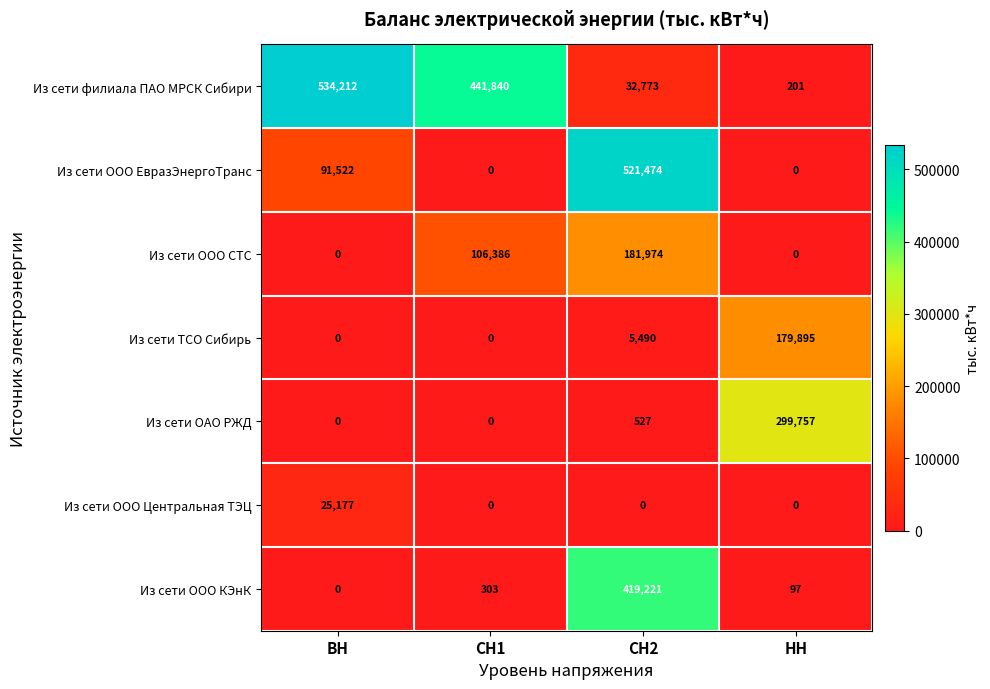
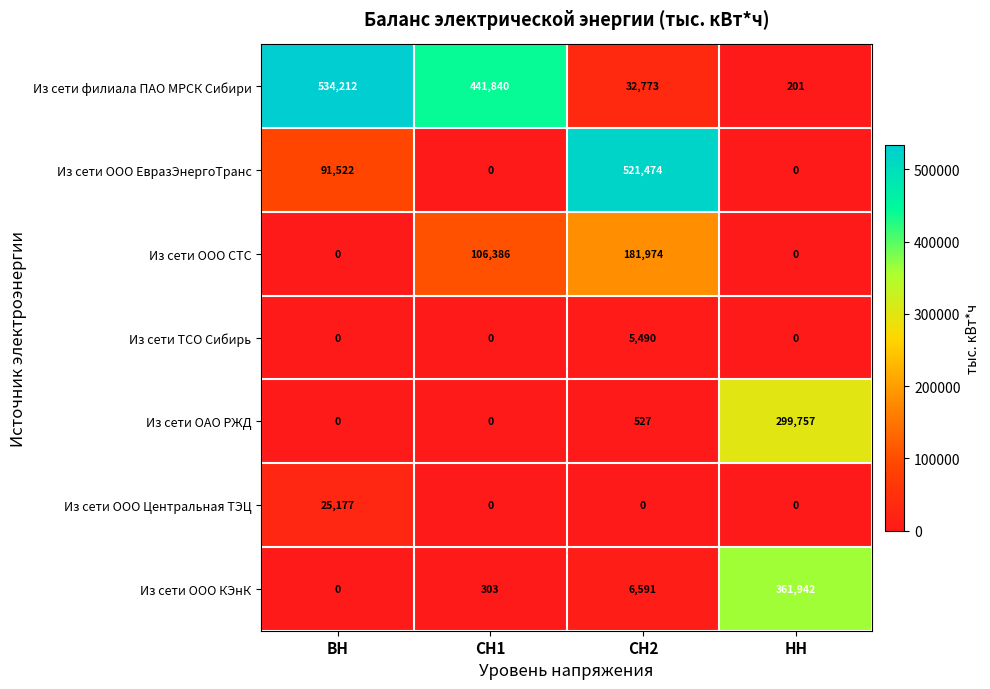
  {
    "Из сети филиала ПАО МРСК Сибири": {
      "ВН": "534,212",
      "СН1": "441,840",
      "СН2": "32,773",
      "НН": "201"
    },
    "Из сети ООО ЕвразЭнергоТранс": {
      "ВН": "91,522",
      "СН1": "0",
      "СН2": "521,474",
      "НН": "0"
    },
    "Из сети ООО СТС": {
      "ВН": "0",
      "СН1": "106,386",
      "СН2": "181,974",
      "НН": "0"
    },
    "Из сети ТСО Сибирь": {
      "ВН": "0",
      "СН1": "0",
      "СН2": "5,490",
-     "НН": "179,895"
+     "НН": "0"
    },
    "Из сети ОАО РЖД": {
      "ВН": "0",
      "СН1": "0",
      "СН2": "527",
      "НН": "299,757"
    },
    "Из сети ООО Центральная ТЭЦ": {
      "ВН": "25,177",
      "СН1": "0",
      "СН2": "0",
      "НН": "0"
    },
    "Из сети ООО КЭнК": {
      "ВН": "0",
      "СН1": "303",
-     "СН2": "419,221",
-     "НН": "97"
+     "СН2": "6,591",
+     "НН": "361,942"
    }
  }
